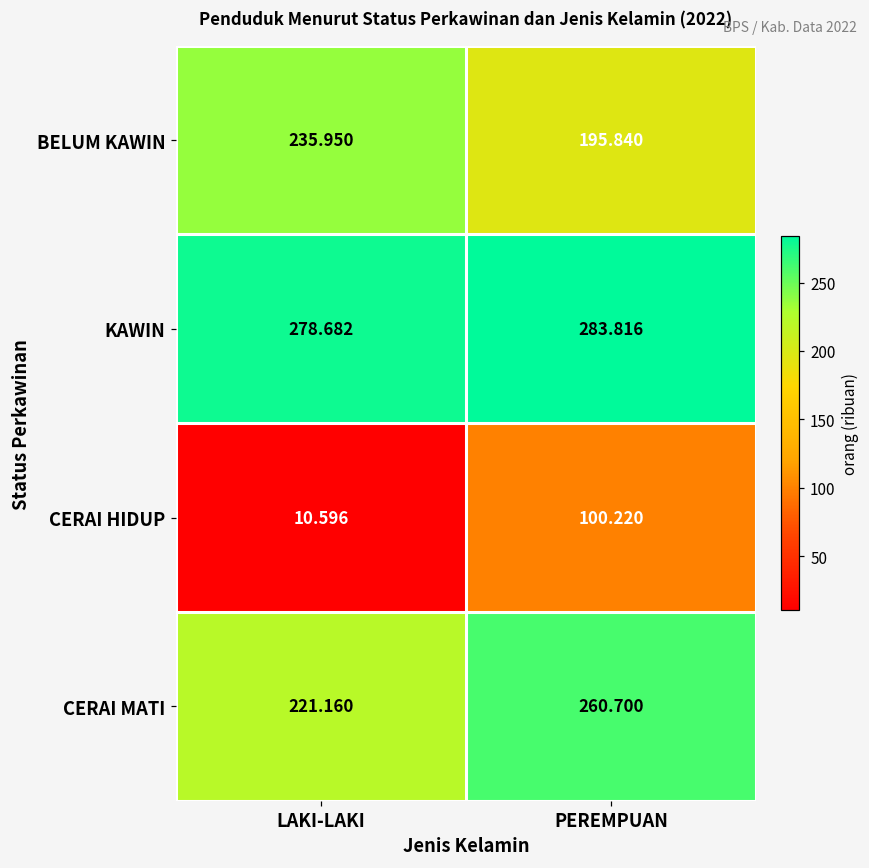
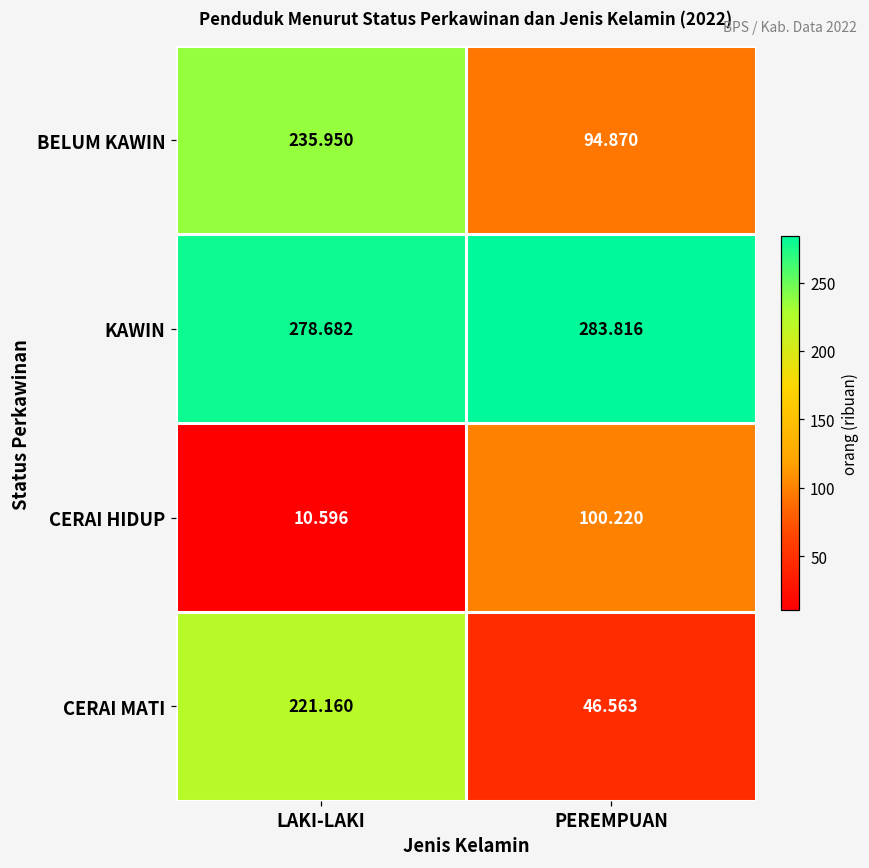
  {
    "BELUM KAWIN": {
      "LAKI-LAKI": 235.950,
-     "PEREMPUAN": 195.840
+     "PEREMPUAN": 94.870
    },
    "KAWIN": {
      "LAKI-LAKI": 278.682,
      "PEREMPUAN": 283.816
    },
    "CERAI HIDUP": {
      "LAKI-LAKI": 10.596,
      "PEREMPUAN": 100.220
    },
    "CERAI MATI": {
      "LAKI-LAKI": 221.160,
-     "PEREMPUAN": 260.700
+     "PEREMPUAN": 46.563
    }
  }
